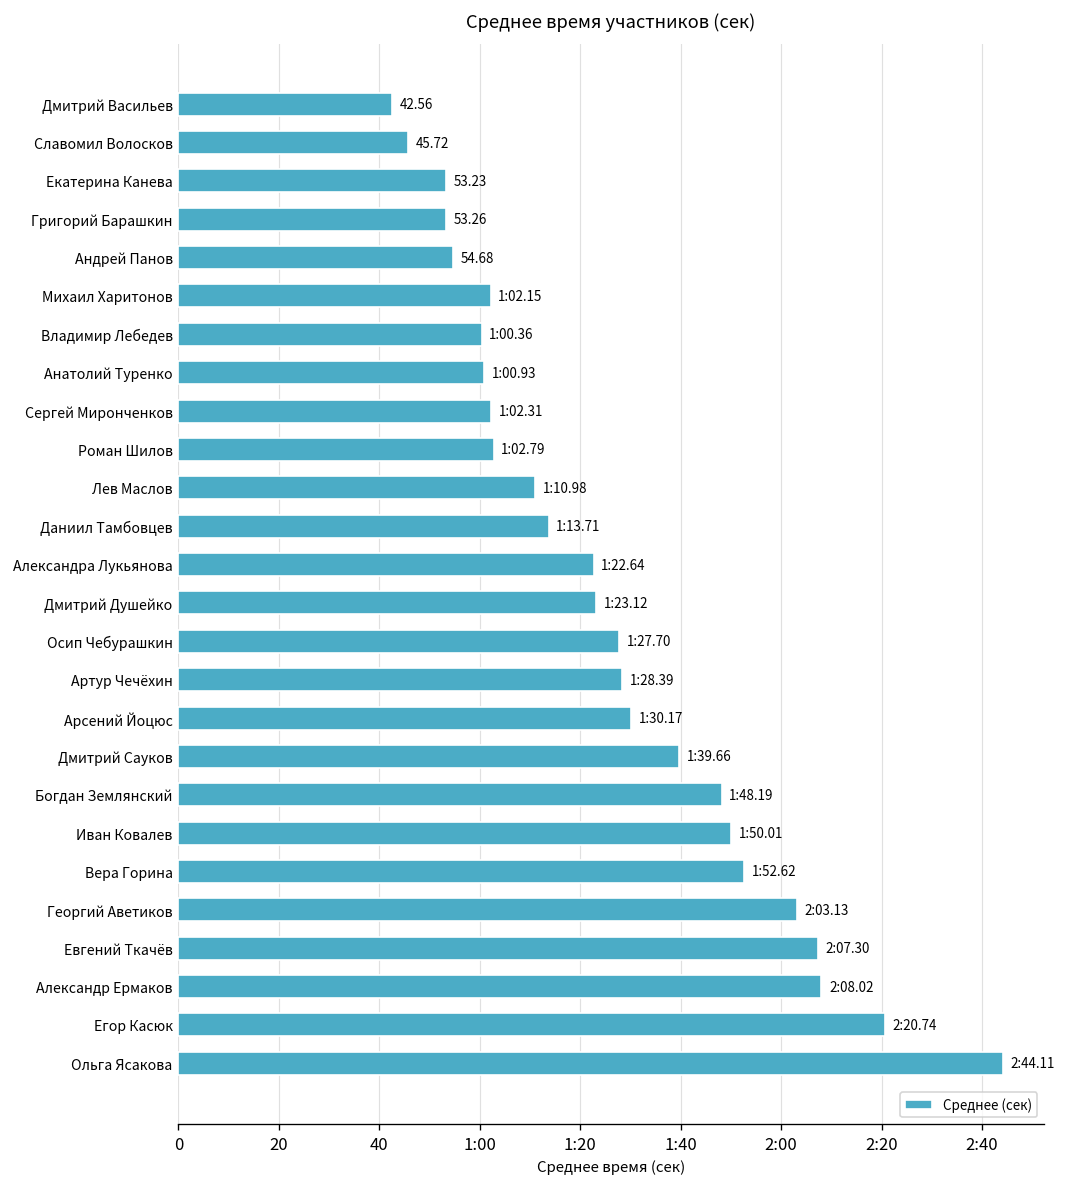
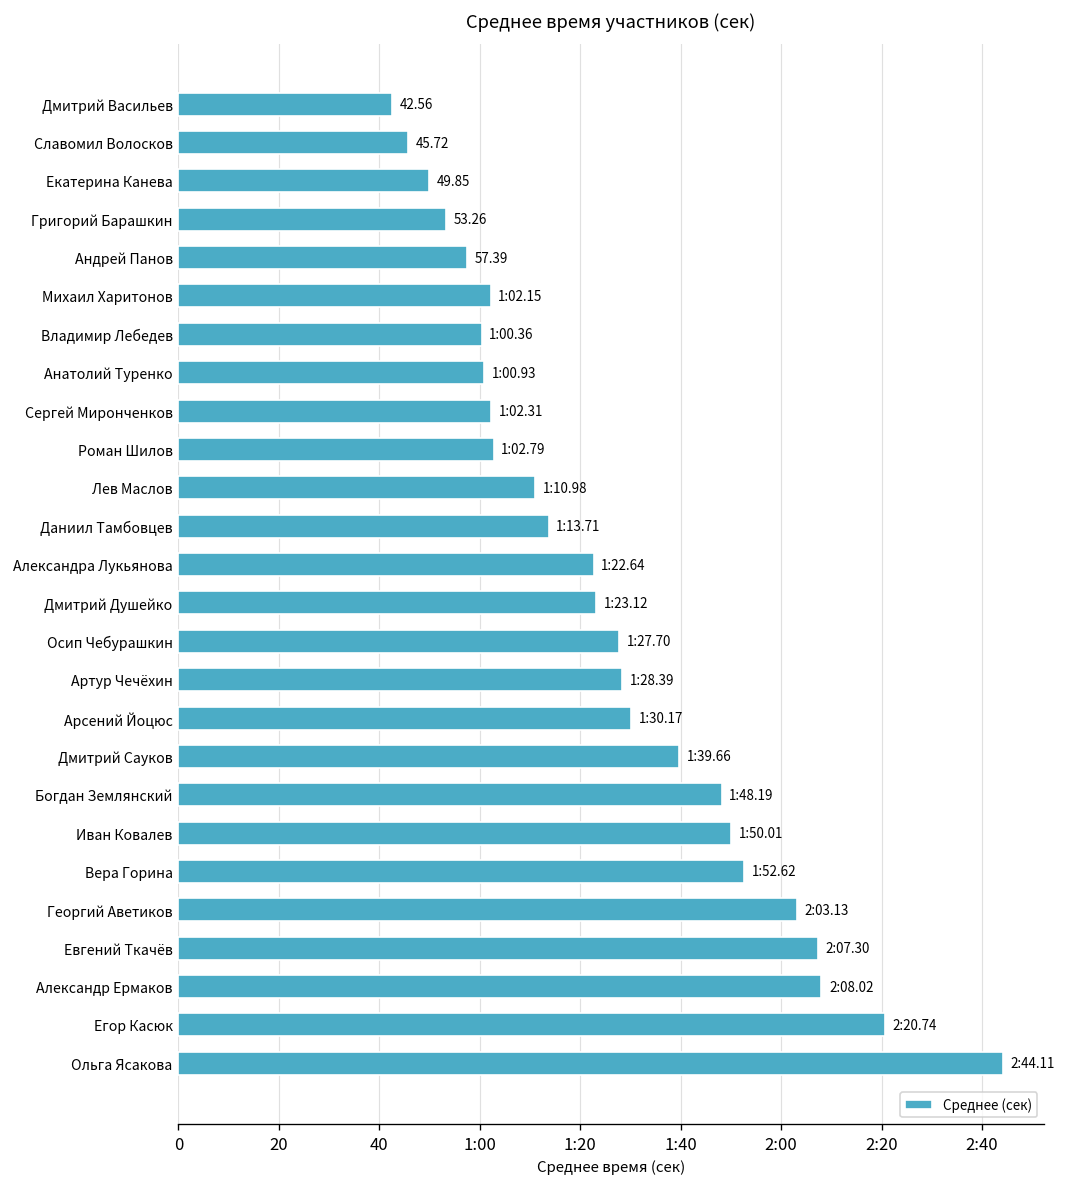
  {
    "Дмитрий Васильев": 42.56,
    "Славомил Волосков": 45.72,
-   "Екатерина Канева": 53.23,
+   "Екатерина Канева": 49.85,
    "Григорий Барашкин": 53.26,
-   "Андрей Панов": 54.68
+   "Андрей Панов": 57.39
  }
